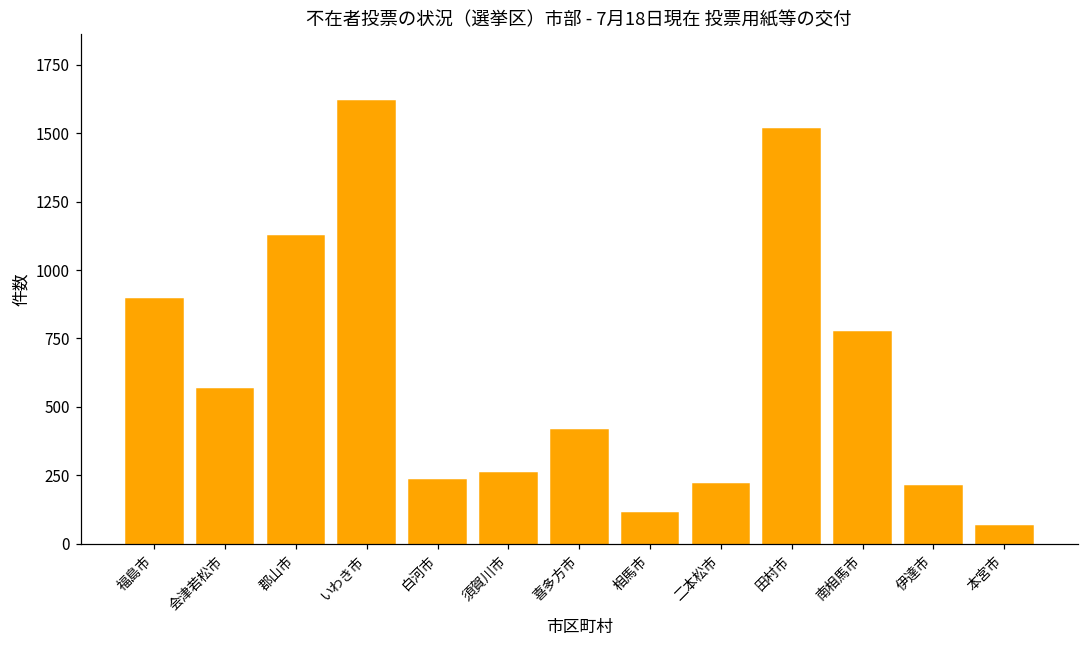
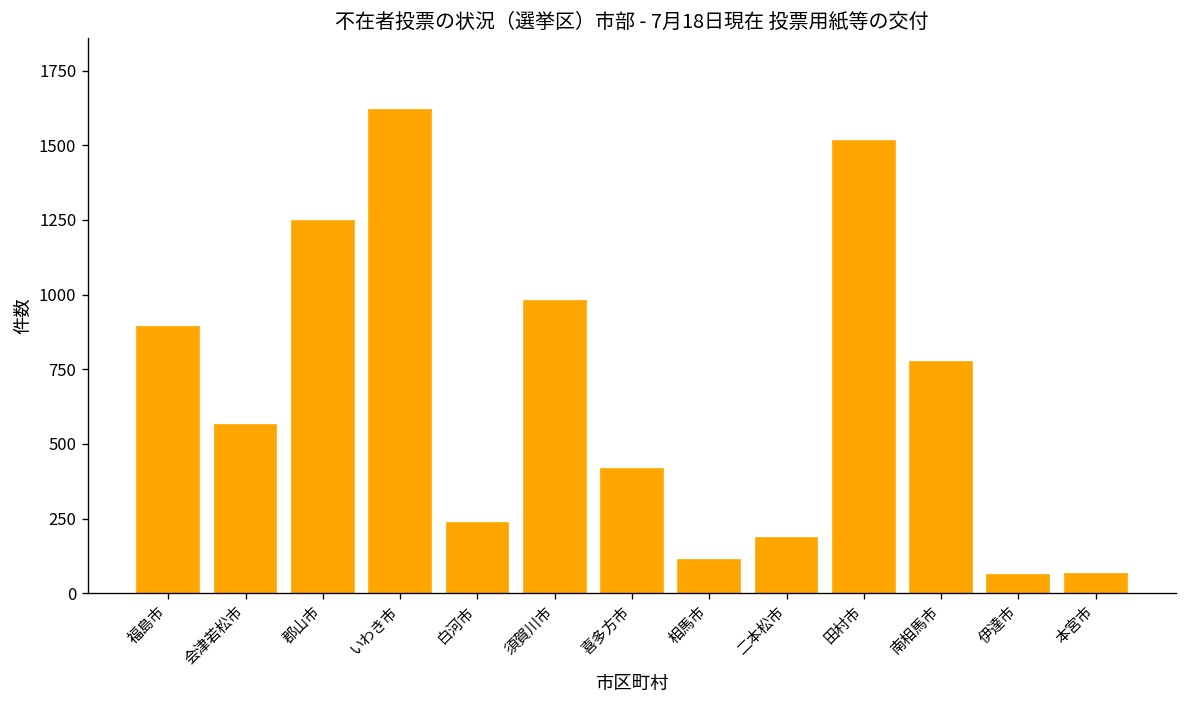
  {
    "福島市": 890,
    "会津若松市": 560,
-   "郡山市": 1130,
+   "郡山市": 1250,
    "いわき市": 1620,
    "白河市": 230,
-   "須賀川市": 260,
+   "須賀川市": 980,
    "喜多方市": 420,
    "相馬市": 110,
-   "二本松市": 220,
+   "二本松市": 180,
    "田村市": 1510,
    "南相馬市": 780,
-   "伊達市": 210,
+   "伊達市": 60,
    "本宮市": 60
  }
